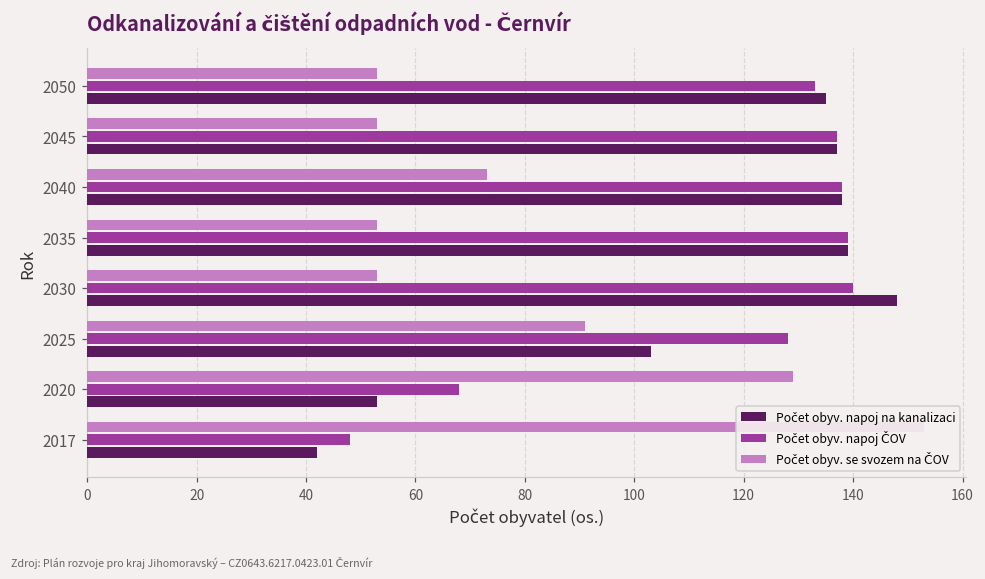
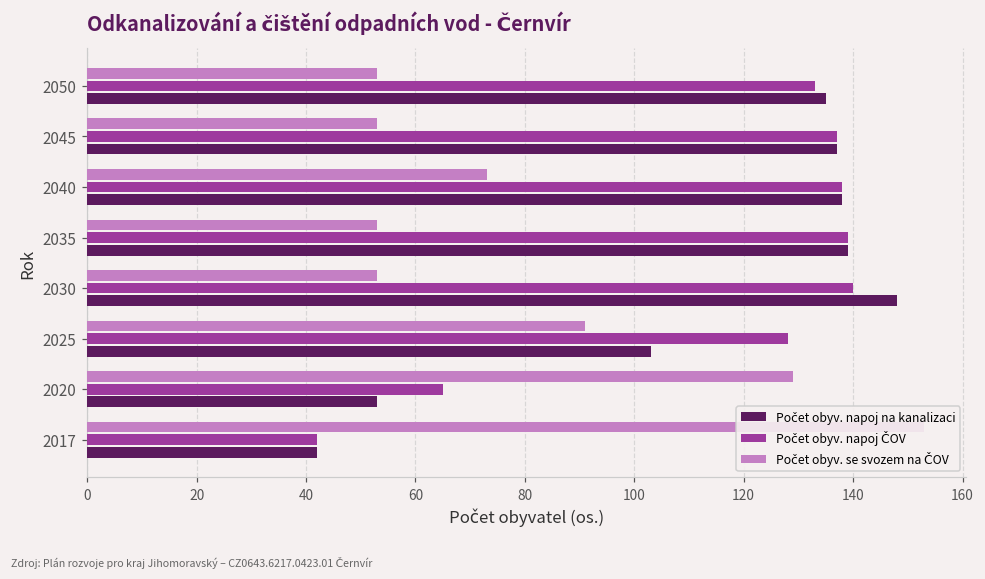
  {
    "Počet obyv. napoj na kanalizaci": {
      "2050": 135,
      "2045": 137,
      "2040": 138,
      "2035": 139,
      "2030": 148,
      "2025": 103,
      "2020": 53,
      "2017": 42
    },
    "Počet obyv. napoj ČOV": {
      "2050": 133,
      "2045": 137,
      "2040": 138,
      "2035": 139,
      "2030": 140,
      "2025": 128,
-     "2020": 68,
-     "2017": 48
+     "2020": 65,
+     "2017": 42
    },
    "Počet obyv. se svozem na ČOV": {
      "2050": 53,
      "2045": 53,
      "2040": 73,
      "2035": 53,
      "2030": 53,
      "2025": 91,
      "2020": 129
    }
  }
